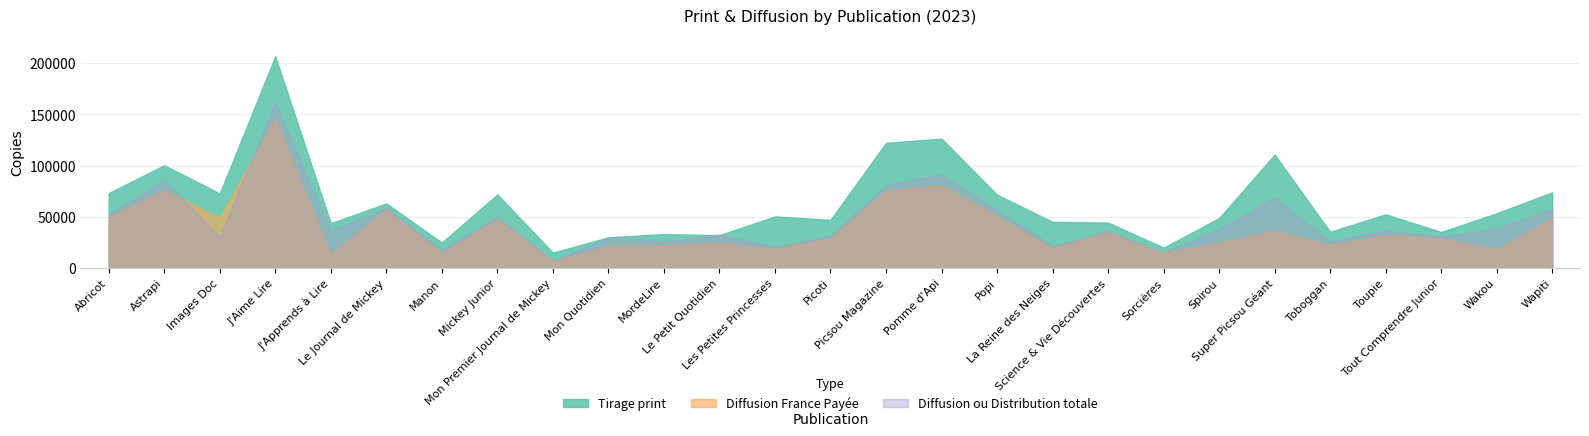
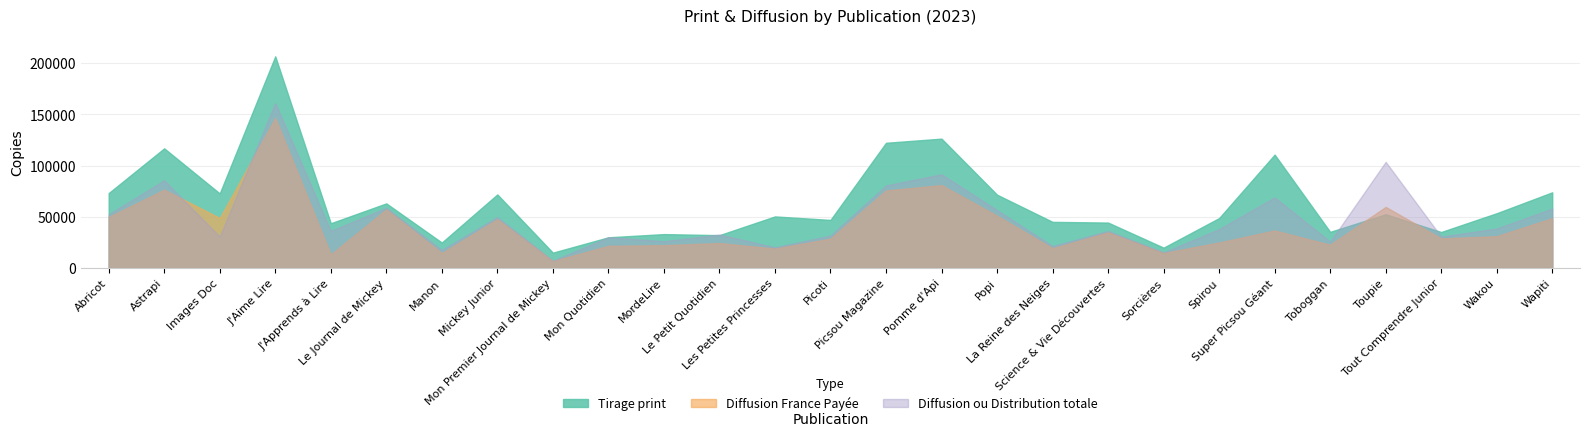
  {
    "Tirage print": {
      "Abricot": 73000,
-     "Astrapi": 100000,
+     "Astrapi": 117000,
      "Images Doc": 73000,
      "J'Aime Lire": 207000,
      "J'Apprends à Lire": 44000,
      "Le Journal de Mickey": 63000,
      "Manon": 25000,
      "Mickey Junior": 72000,
      "Mon Premier Journal de Mickey": 15000,
      "MordeLire": 33000,
      "Les Petites Princesses": 50000,
      "Picoti": 47000,
      "Picsou Magazine": 122000,
      "Pomme d'Api": 126000,
      "Popi": 72000,
      "La Reine des Neiges": 45000,
      "Science & Vie Découvertes": 44000,
      "Sorcières": 20000,
      "Spirou": 49000,
      "Super Picsou Géant": 111000,
      "Toboggan": 35000,
      "Toupie": 53000,
      "Tout Comprendre Junior": 35000,
      "Wakou": 54000,
      "Wapiti": 74000
    },
    "Diffusion France Payée": {
      "Abricot": 50000,
      "Astrapi": 77000,
      "Images Doc": 49000,
      "J'Aime Lire": 146000,
      "J'Apprends à Lire": 13000,
      "Manon": 15000,
      "Mon Quotidien": 22000,
      "MordeLire": 22000,
      "Le Petit Quotidien": 24000,
      "Picoti": 29000,
      "Picsou Magazine": 76000,
      "Pomme d'Api": 81000,
      "Popi": 51000,
      "Spirou": 25000,
      "Super Picsou Géant": 37000,
      "Toboggan": 23000,
-     "Toupie": 32000,
-     "Wakou": 19000,
+     "Toupie": 60000,
+     "Wakou": 31000,
      "Wapiti": 49000
    },
    "Diffusion ou Distribution totale": {
      "Abricot": 53000,
      "Astrapi": 86000,
      "Images Doc": 31000,
      "J'Aime Lire": 161000,
      "J'Apprends à Lire": 36000,
      "Manon": 18000,
      "MordeLire": 26000,
      "Picoti": 32000,
      "Picsou Magazine": 81000,
      "Pomme d'Api": 92000,
      "Popi": 57000,
      "Spirou": 38000,
      "Super Picsou Géant": 69000,
      "Toboggan": 26000,
-     "Toupie": 37000,
+     "Toupie": 104000,
      "Wakou": 39000,
      "Wapiti": 58000
    }
  }
